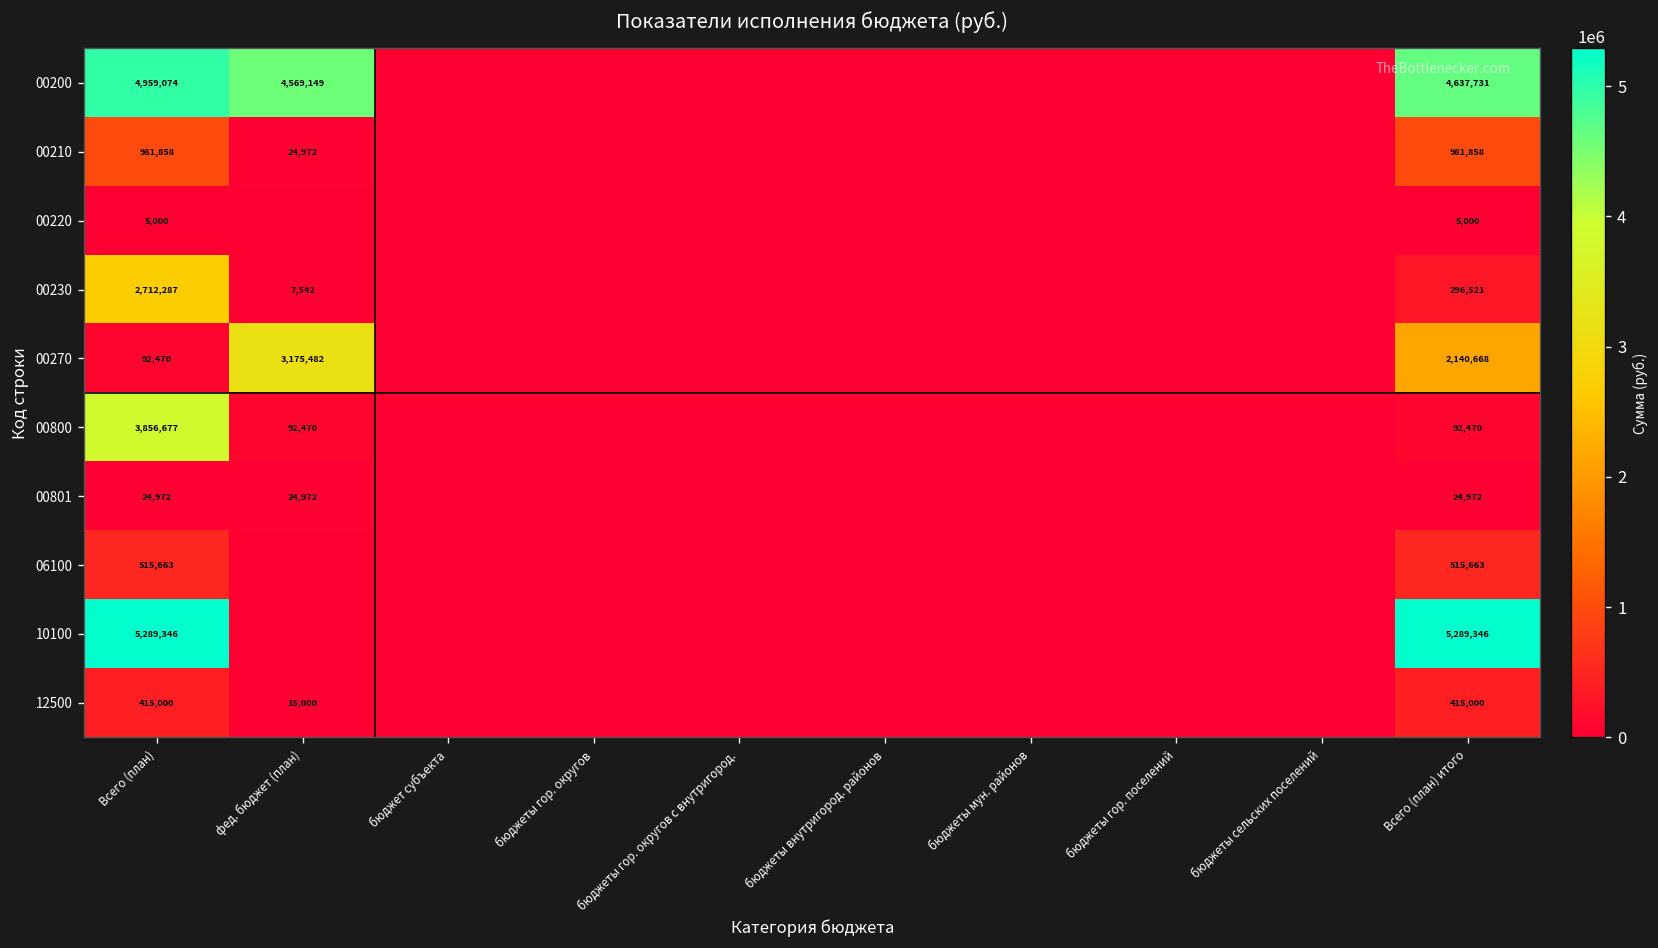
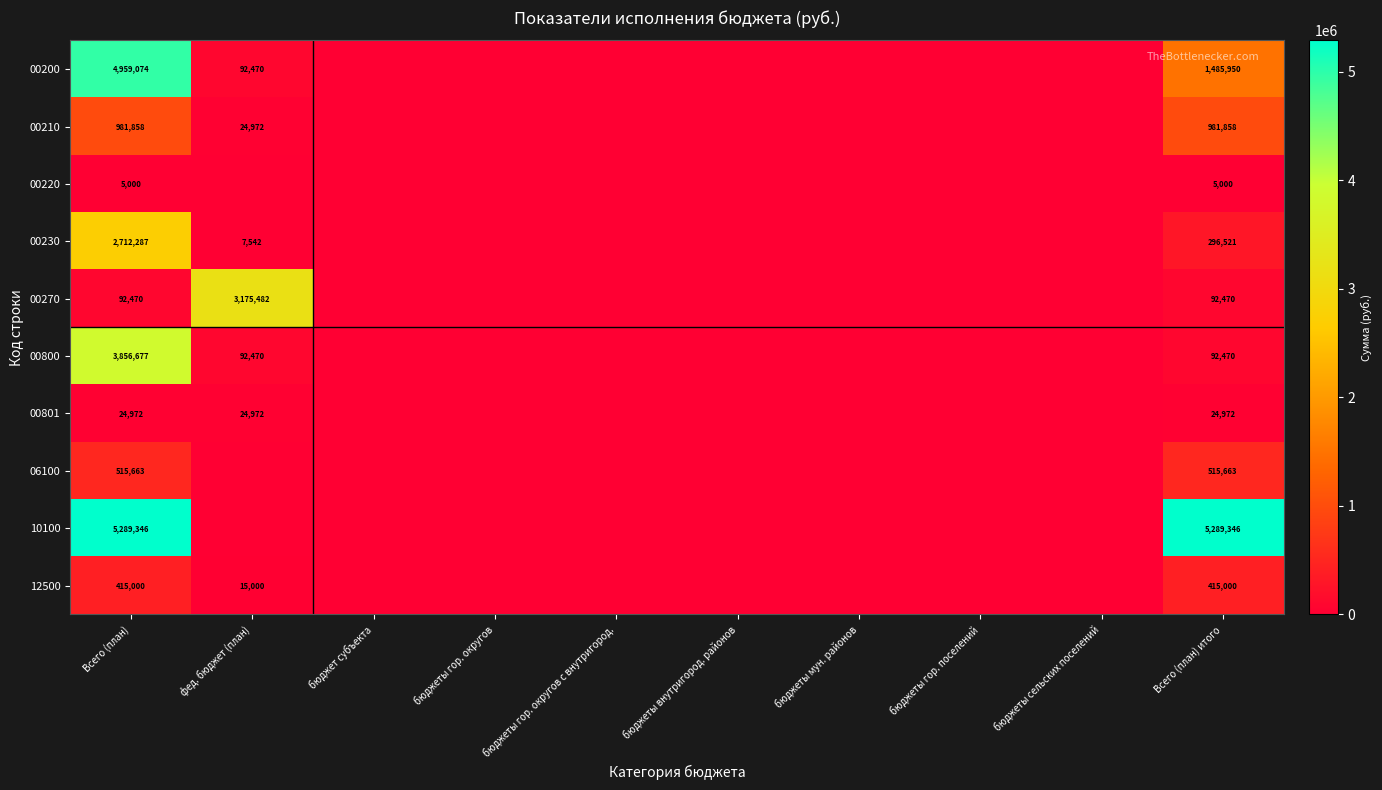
  {
    "00200": {
      "Всего (план)": "4,959,074",
-     "фед. бюджет (план)": "4,569,149",
-     "Всего (план) итого": "4,637,731"
+     "фед. бюджет (план)": "92,470",
+     "Всего (план) итого": "1,485,950"
    },
    "00210": {
      "Всего (план)": "981,858",
      "фед. бюджет (план)": "24,972",
      "Всего (план) итого": "981,858"
    },
    "00220": {
      "Всего (план)": "5,000",
      "Всего (план) итого": "5,000"
    },
    "00230": {
      "Всего (план)": "2,712,287",
      "фед. бюджет (план)": "7,542",
      "Всего (план) итого": "296,521"
    },
    "00270": {
      "Всего (план)": "92,470",
      "фед. бюджет (план)": "3,175,482",
-     "Всего (план) итого": "2,140,668"
+     "Всего (план) итого": "92,470"
    },
    "00800": {
      "Всего (план)": "3,856,677",
      "фед. бюджет (план)": "92,470",
      "Всего (план) итого": "92,470"
    },
    "00801": {
      "Всего (план)": "24,972",
      "фед. бюджет (план)": "24,972",
      "Всего (план) итого": "24,972"
    },
    "06100": {
      "Всего (план)": "515,663",
      "Всего (план) итого": "515,663"
    },
    "10100": {
      "Всего (план)": "5,289,346",
      "Всего (план) итого": "5,289,346"
    },
    "12500": {
      "Всего (план)": "415,000",
      "фед. бюджет (план)": "15,000",
      "Всего (план) итого": "415,000"
    }
  }
